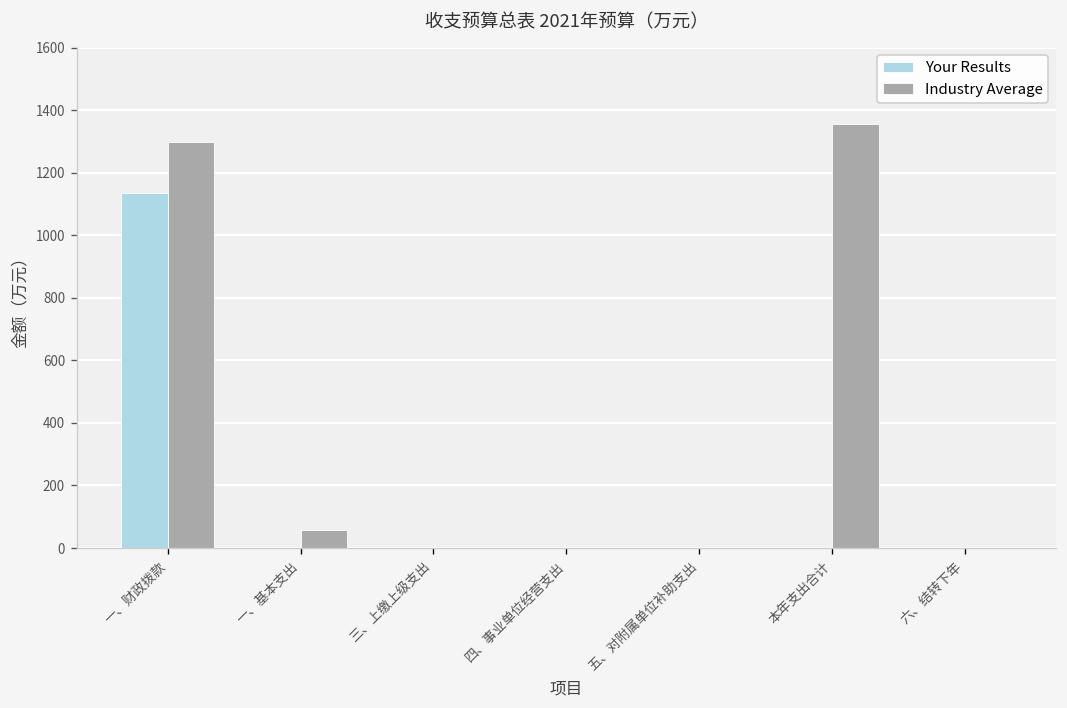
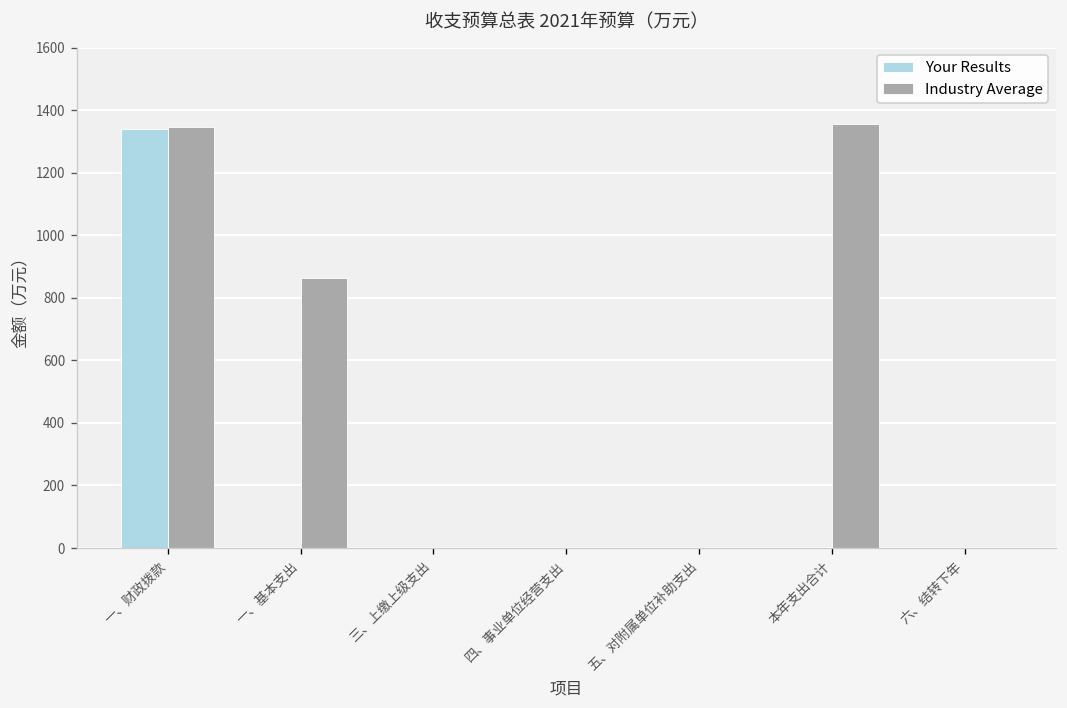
  {
    "Your Results": {
-     "一、财政拨款": 1130,
+     "一、财政拨款": 1340,
      "一、基本支出": 0,
      "三、上缴上级支出": 0,
      "四、事业单位经营支出": 0,
      "五、对附属单位补助支出": 0,
      "本年支出合计": 0,
      "六、结转下年": 0
    },
    "Industry Average": {
-     "一、财政拨款": 1300,
-     "一、基本支出": 60,
+     "一、财政拨款": 1350,
+     "一、基本支出": 860,
      "三、上缴上级支出": 0,
      "四、事业单位经营支出": 0,
      "五、对附属单位补助支出": 0,
      "本年支出合计": 1360,
      "六、结转下年": 0
    }
  }
